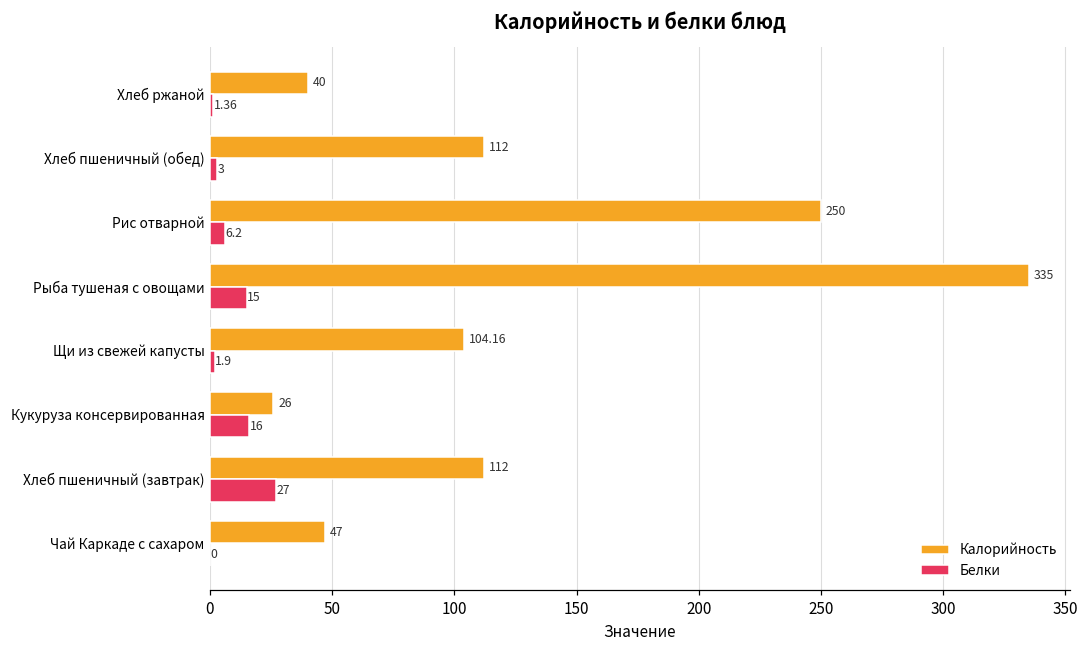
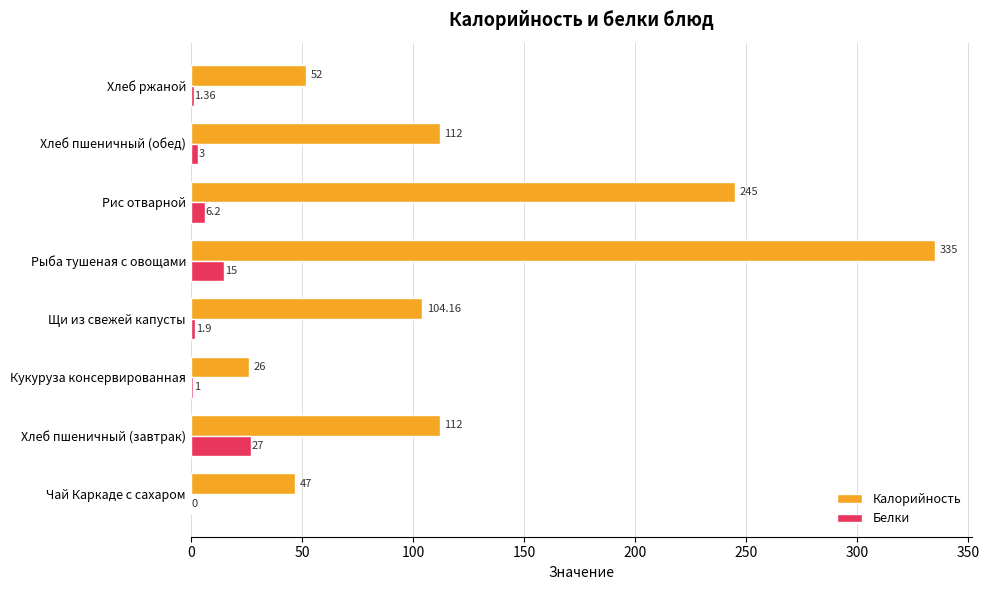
  {
    "Калорийность": {
-     "Хлеб ржаной": 40,
+     "Хлеб ржаной": 52,
      "Хлеб пшеничный (обед)": 112,
-     "Рис отварной": 250,
+     "Рис отварной": 245,
      "Рыба тушеная с овощами": 335,
      "Щи из свежей капусты": 104.16,
      "Кукуруза консервированная": 26,
      "Хлеб пшеничный (завтрак)": 112,
      "Чай Каркаде с сахаром": 47
    },
    "Белки": {
      "Хлеб ржаной": 1.36,
      "Хлеб пшеничный (обед)": 3,
      "Рис отварной": 6.2,
      "Рыба тушеная с овощами": 15,
      "Щи из свежей капусты": 1.9,
-     "Кукуруза консервированная": 16,
+     "Кукуруза консервированная": 1,
      "Хлеб пшеничный (завтрак)": 27,
      "Чай Каркаде с сахаром": 0
    }
  }
